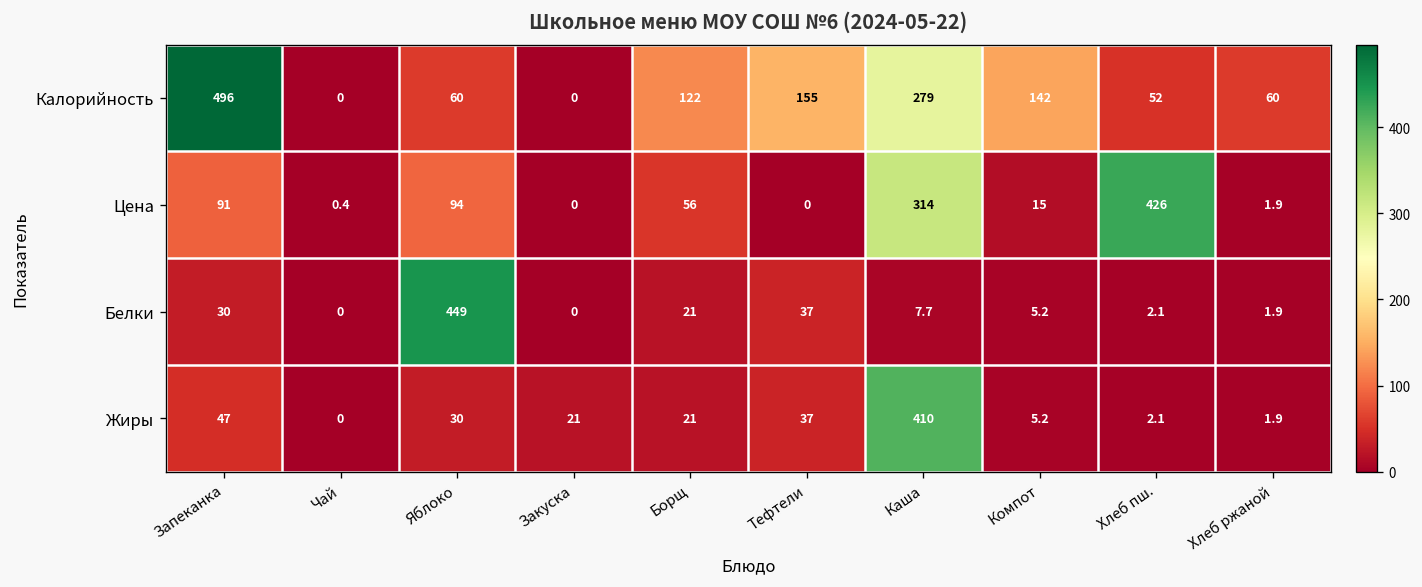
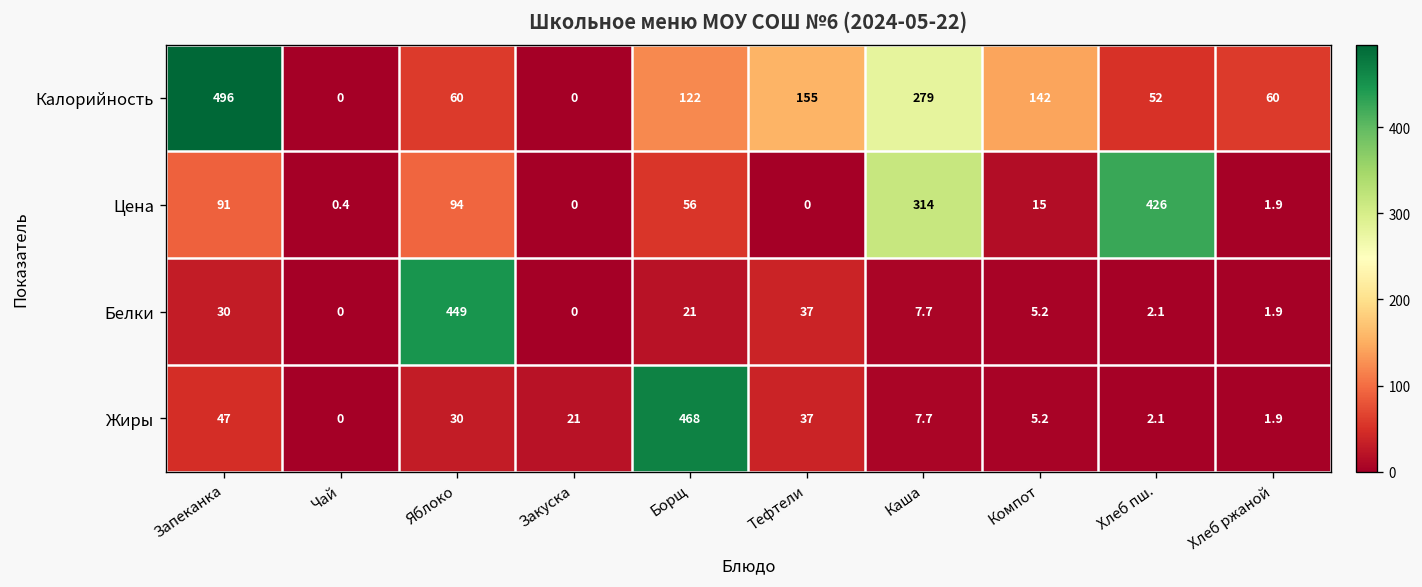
  {
    "Калорийность": {
      "Запеканка": 496,
      "Чай": 0,
      "Яблоко": 60,
      "Закуска": 0,
      "Борщ": 122,
      "Тефтели": 155,
      "Каша": 279,
      "Компот": 142,
      "Хлеб пш.": 52,
      "Хлеб ржаной": 60
    },
    "Цена": {
      "Запеканка": 91,
      "Чай": 0.4,
      "Яблоко": 94,
      "Закуска": 0,
      "Борщ": 56,
      "Тефтели": 0,
      "Каша": 314,
      "Компот": 15,
      "Хлеб пш.": 426,
      "Хлеб ржаной": 1.9
    },
    "Белки": {
      "Запеканка": 30,
      "Чай": 0,
      "Яблоко": 449,
      "Закуска": 0,
      "Борщ": 21,
      "Тефтели": 37,
      "Каша": 7.7,
      "Компот": 5.2,
      "Хлеб пш.": 2.1,
      "Хлеб ржаной": 1.9
    },
    "Жиры": {
      "Запеканка": 47,
      "Чай": 0,
      "Яблоко": 30,
      "Закуска": 21,
-     "Борщ": 21,
+     "Борщ": 468,
      "Тефтели": 37,
-     "Каша": 410,
+     "Каша": 7.7,
      "Компот": 5.2,
      "Хлеб пш.": 2.1,
      "Хлеб ржаной": 1.9
    }
  }
